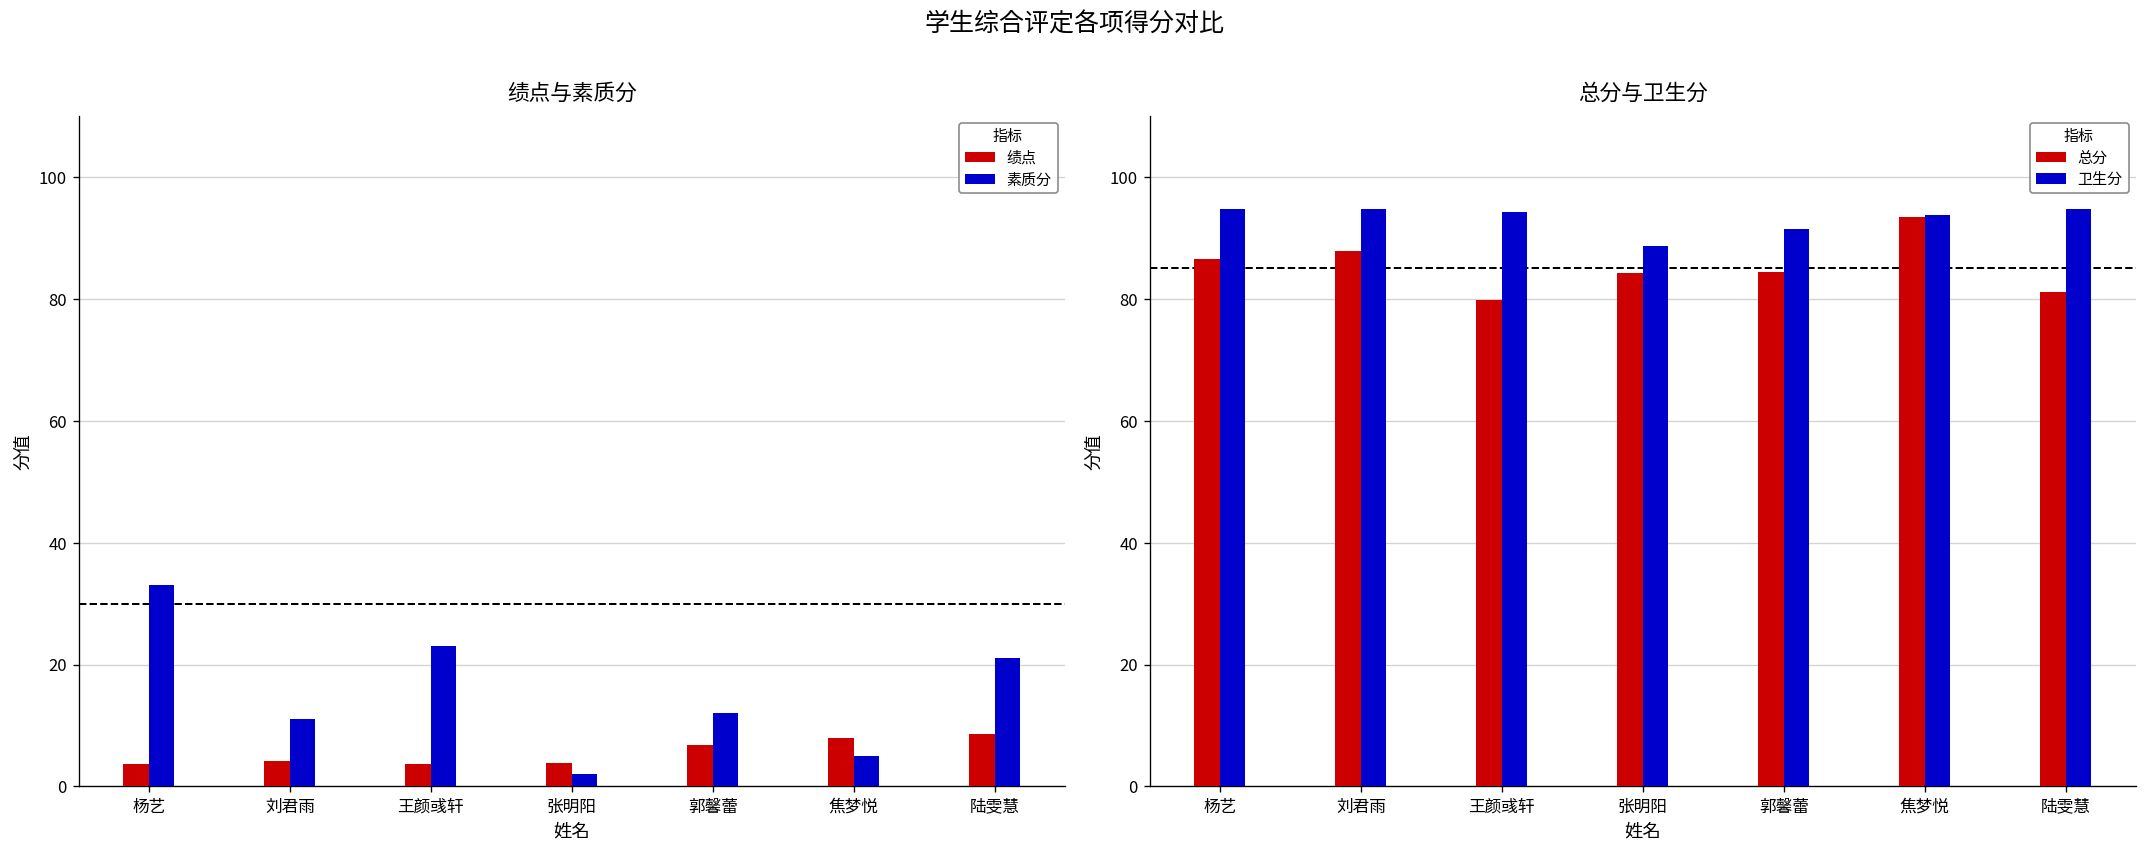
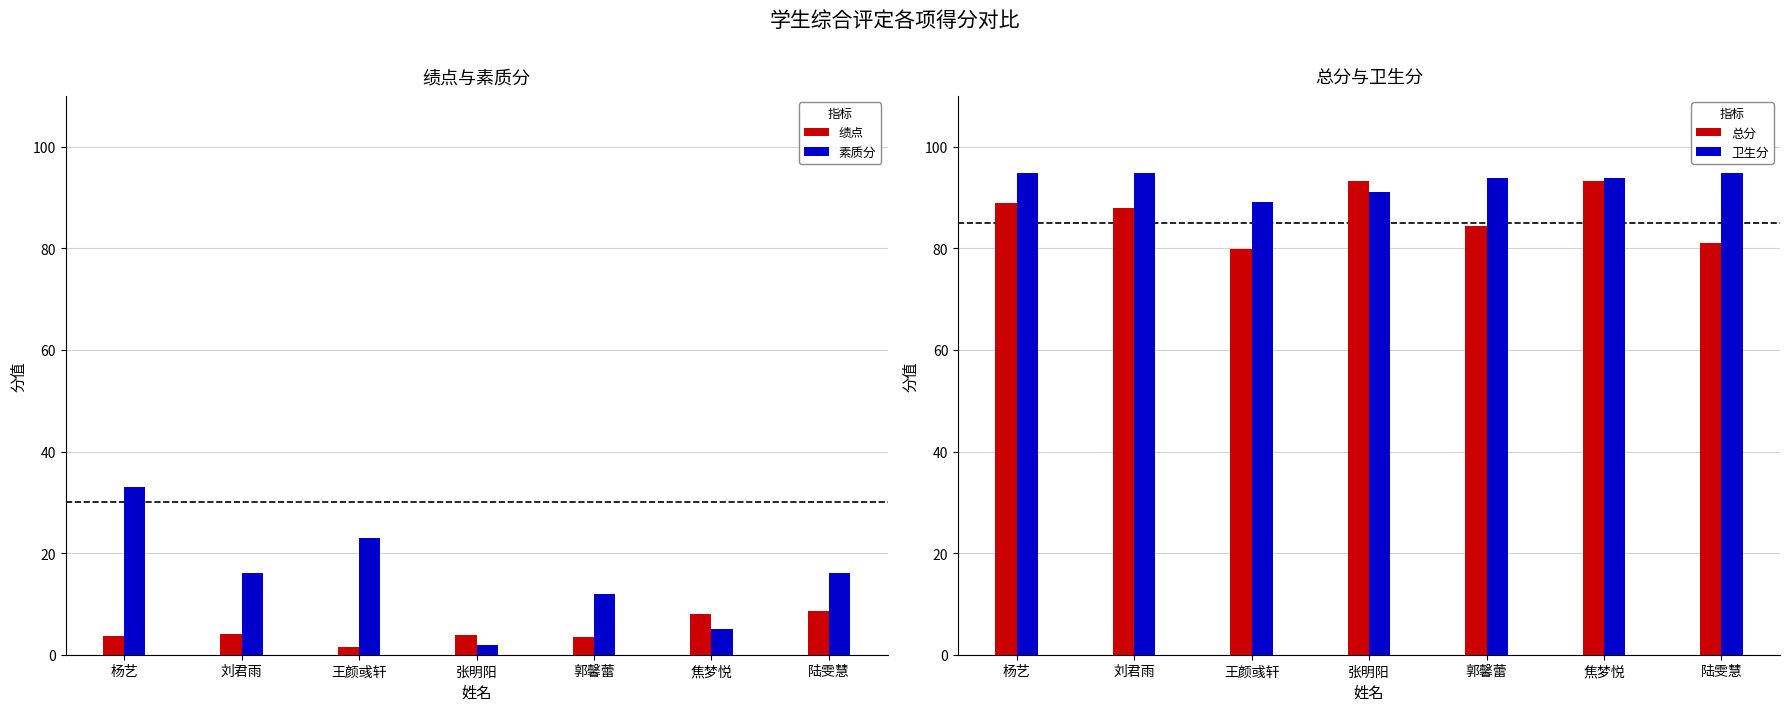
  {
    "绩点与素质分": {
      "绩点": {
        "杨艺": 4,
        "刘君雨": 4,
-       "王颜彧轩": 4,
+       "王颜彧轩": 1,
        "张明阳": 4,
-       "郭馨蕾": 7,
+       "郭馨蕾": 4,
        "焦梦悦": 8,
        "陆雯慧": 9
      },
      "素质分": {
        "杨艺": 33,
-       "刘君雨": 11,
+       "刘君雨": 16,
        "王颜彧轩": 23,
        "张明阳": 2,
        "郭馨蕾": 12,
        "焦梦悦": 5,
-       "陆雯慧": 21
+       "陆雯慧": 16
      }
    },
    "总分与卫生分": {
      "总分": {
-       "杨艺": 86,
+       "杨艺": 89,
        "刘君雨": 88,
        "王颜彧轩": 80,
-       "张明阳": 84,
+       "张明阳": 93,
        "郭馨蕾": 84,
        "焦梦悦": 93,
        "陆雯慧": 81
      },
      "卫生分": {
        "杨艺": 95,
        "刘君雨": 95,
-       "王颜彧轩": 94,
-       "张明阳": 89,
-       "郭馨蕾": 92,
+       "王颜彧轩": 89,
+       "张明阳": 91,
+       "郭馨蕾": 94,
        "焦梦悦": 94,
        "陆雯慧": 95
      }
    }
  }
